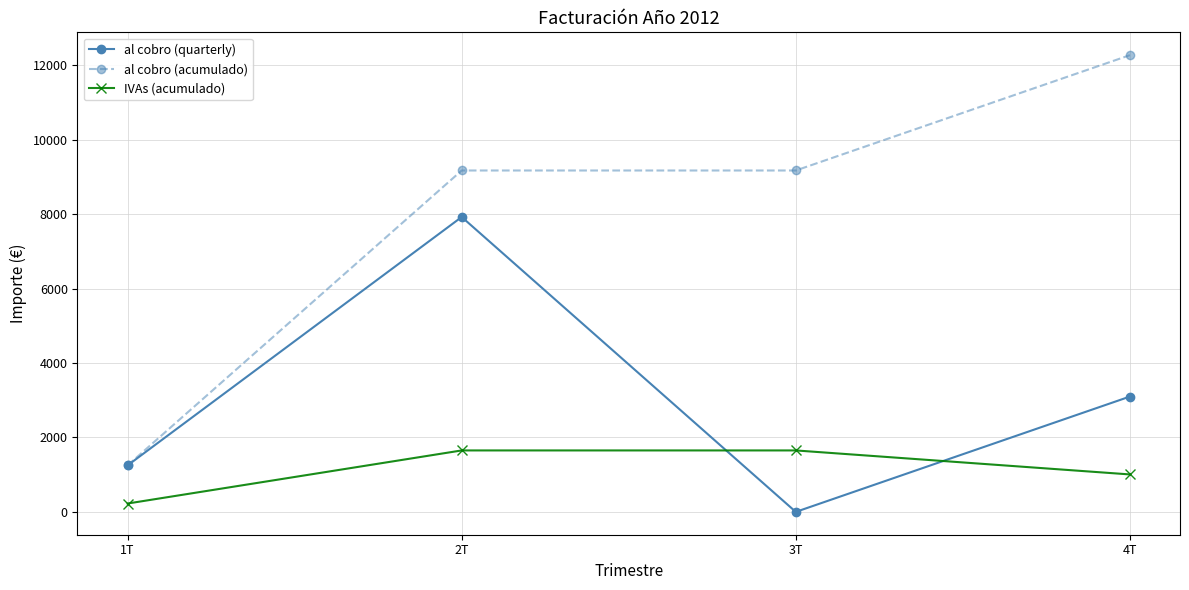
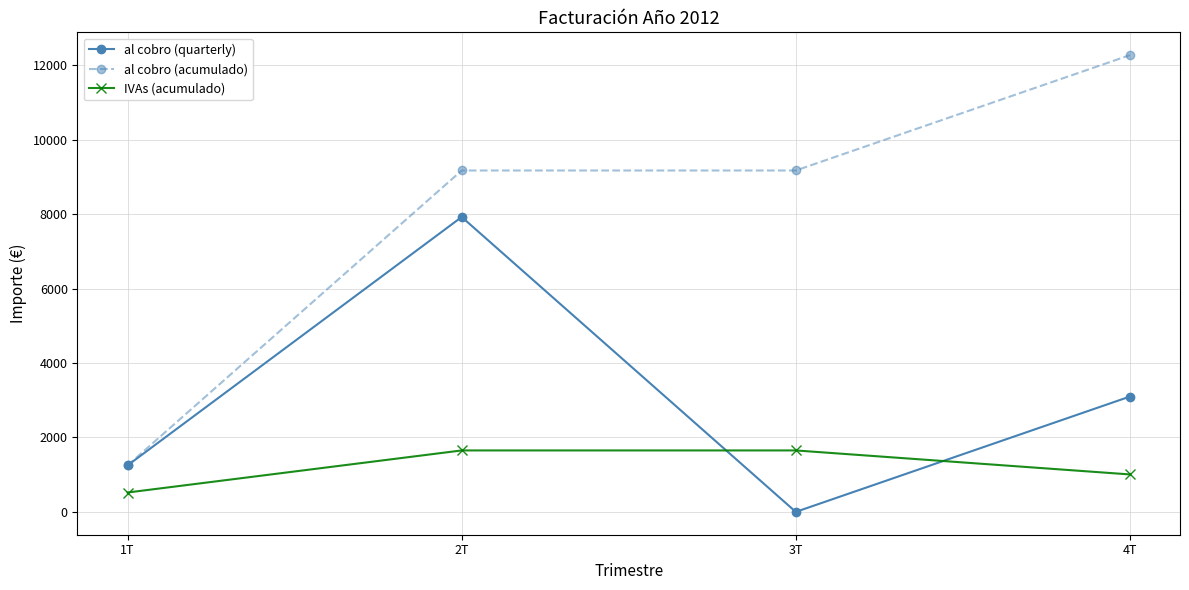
  {
    "IVAs (acumulado)": {
-     "1T": 200,
+     "1T": 500,
      "2T": 1700,
      "3T": 1700,
      "4T": 1000
    }
  }
